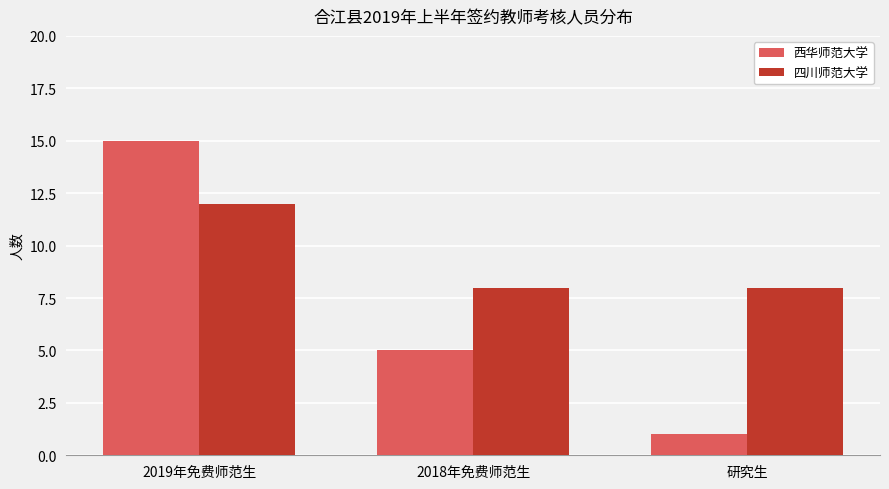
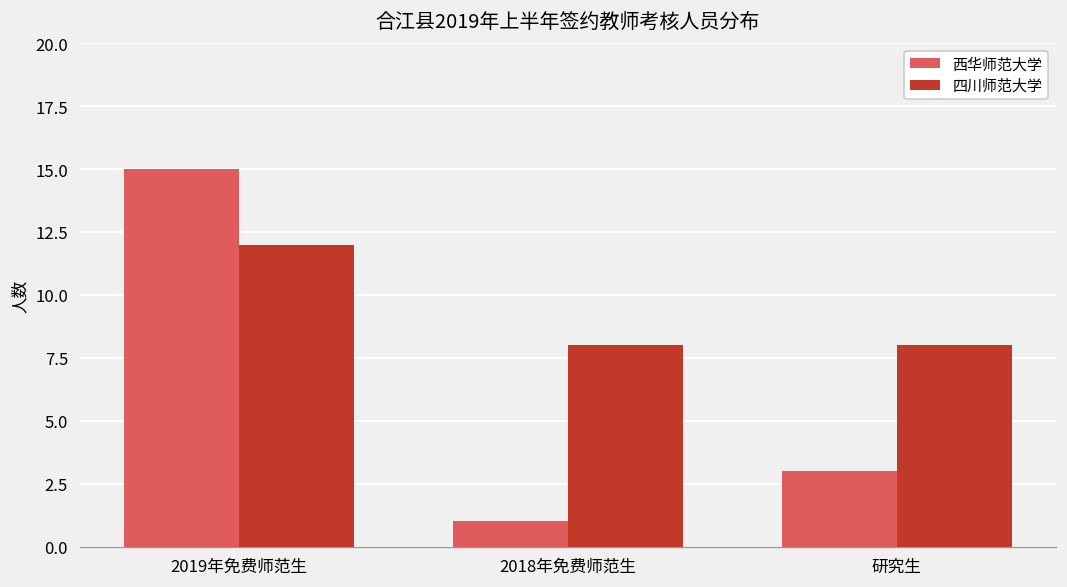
  {
    "西华师范大学": {
      "2019年免费师范生": 15,
-     "2018年免费师范生": 5,
-     "研究生": 1
+     "2018年免费师范生": 1,
+     "研究生": 3
    },
    "四川师范大学": {
      "2019年免费师范生": 12,
      "2018年免费师范生": 8,
      "研究生": 8
    }
  }
